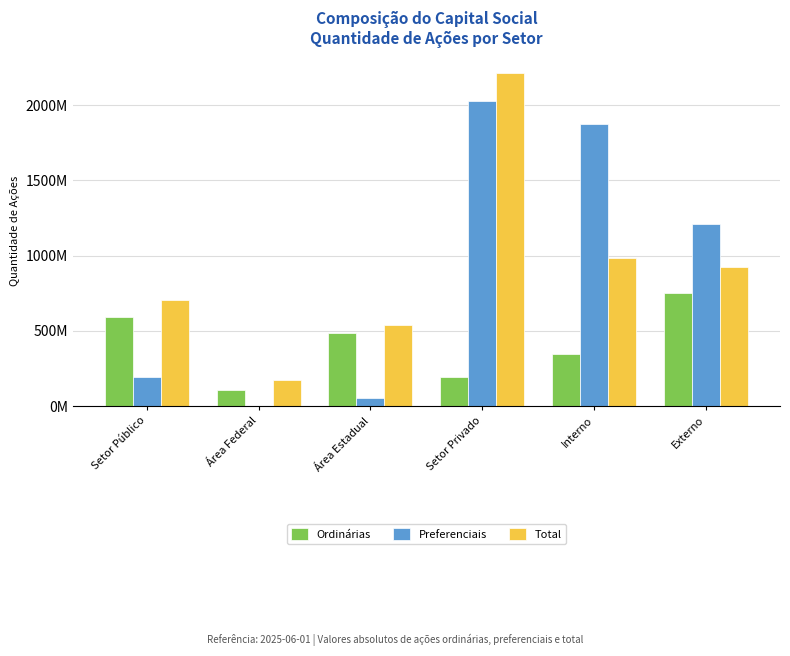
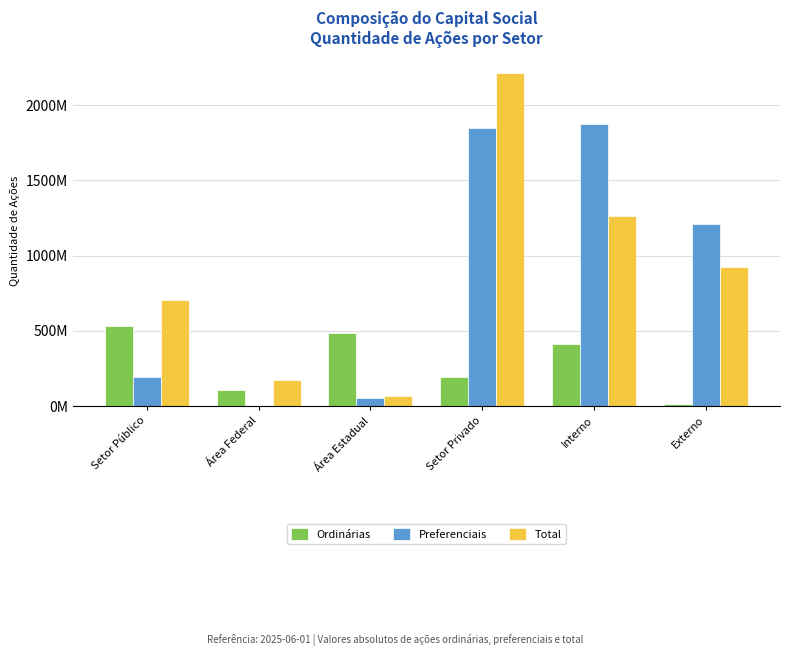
  {
    "Ordinárias": {
-     "Setor Público": 590000000,
+     "Setor Público": 530000000,
      "Área Federal": 110000000,
      "Área Estadual": 490000000,
      "Setor Privado": 200000000,
-     "Interno": 350000000,
-     "Externo": 750000000
+     "Interno": 420000000,
+     "Externo": 10000000
    },
    "Preferenciais": {
      "Setor Público": 190000000,
      "Área Estadual": 50000000,
-     "Setor Privado": 2030000000,
+     "Setor Privado": 1850000000,
      "Interno": 1870000000,
      "Externo": 1210000000
    },
    "Total": {
      "Setor Público": 700000000,
      "Área Federal": 180000000,
-     "Área Estadual": 540000000,
+     "Área Estadual": 70000000,
      "Setor Privado": 2210000000,
-     "Interno": 990000000,
+     "Interno": 1270000000,
      "Externo": 920000000
    }
  }
